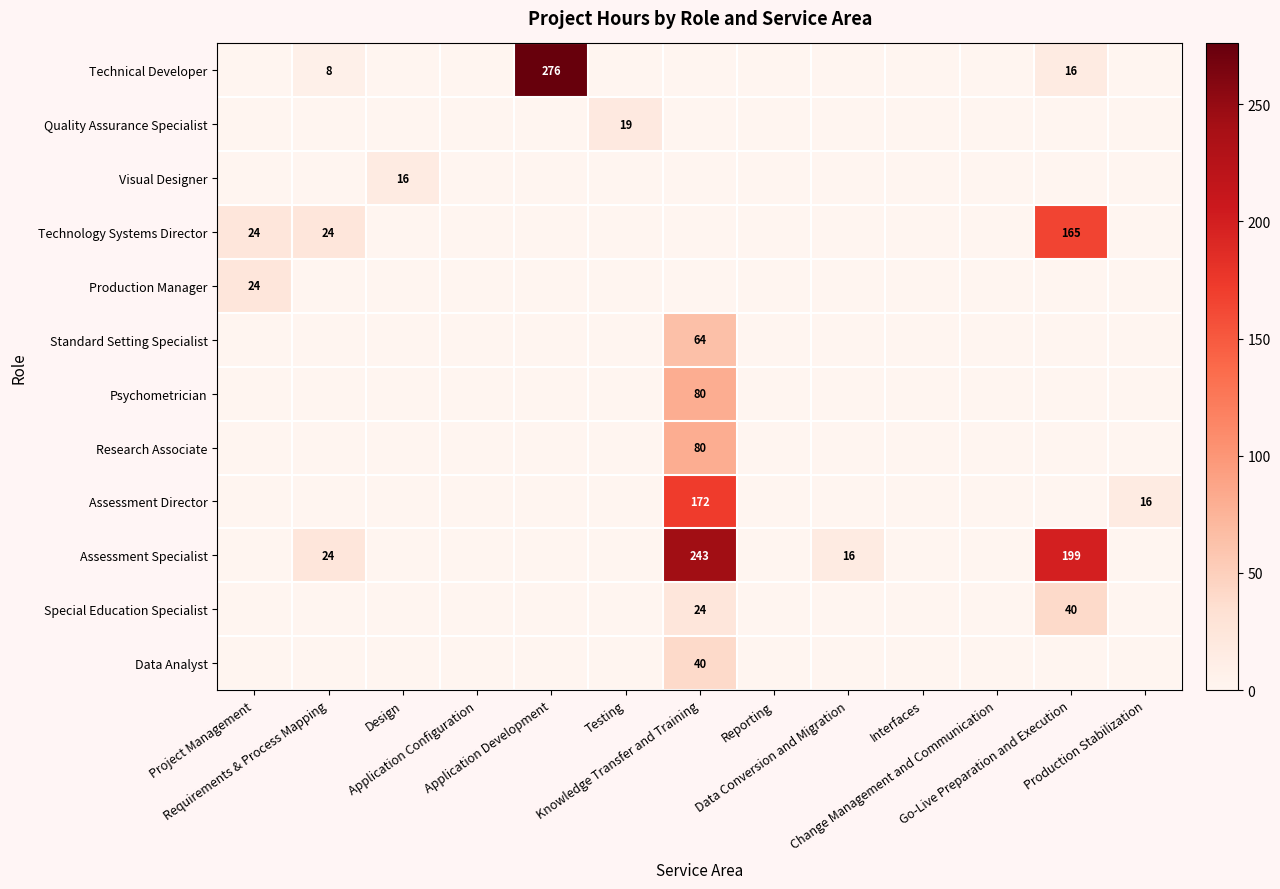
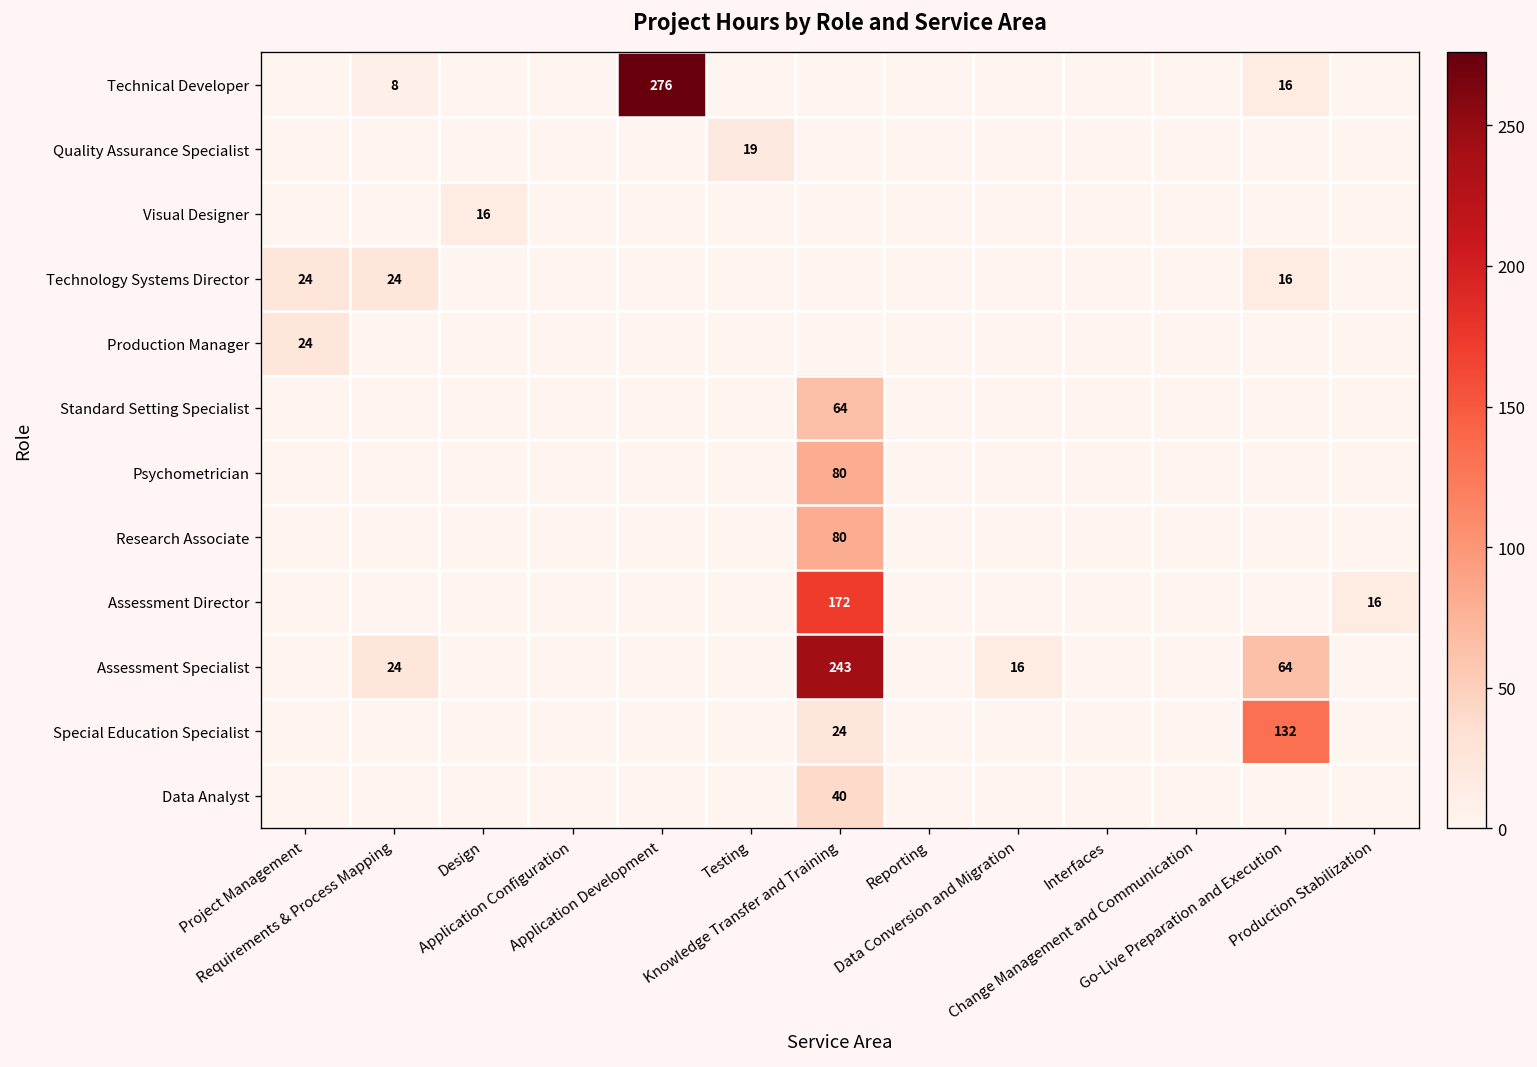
  {
    "Technical Developer": {
      "Requirements & Process Mapping": 8,
      "Application Development": 276,
      "Go-Live Preparation and Execution": 16
    },
    "Quality Assurance Specialist": {
      "Testing": 19
    },
    "Visual Designer": {
      "Design": 16
    },
    "Technology Systems Director": {
      "Project Management": 24,
      "Requirements & Process Mapping": 24,
-     "Go-Live Preparation and Execution": 165
+     "Go-Live Preparation and Execution": 16
    },
    "Production Manager": {
      "Project Management": 24
    },
    "Standard Setting Specialist": {
      "Knowledge Transfer and Training": 64
    },
    "Psychometrician": {
      "Knowledge Transfer and Training": 80
    },
    "Research Associate": {
      "Knowledge Transfer and Training": 80
    },
    "Assessment Director": {
      "Knowledge Transfer and Training": 172,
      "Production Stabilization": 16
    },
    "Assessment Specialist": {
      "Requirements & Process Mapping": 24,
      "Knowledge Transfer and Training": 243,
      "Data Conversion and Migration": 16,
-     "Go-Live Preparation and Execution": 199
+     "Go-Live Preparation and Execution": 64
    },
    "Special Education Specialist": {
      "Knowledge Transfer and Training": 24,
-     "Go-Live Preparation and Execution": 40
+     "Go-Live Preparation and Execution": 132
    },
    "Data Analyst": {
      "Knowledge Transfer and Training": 40
    }
  }
